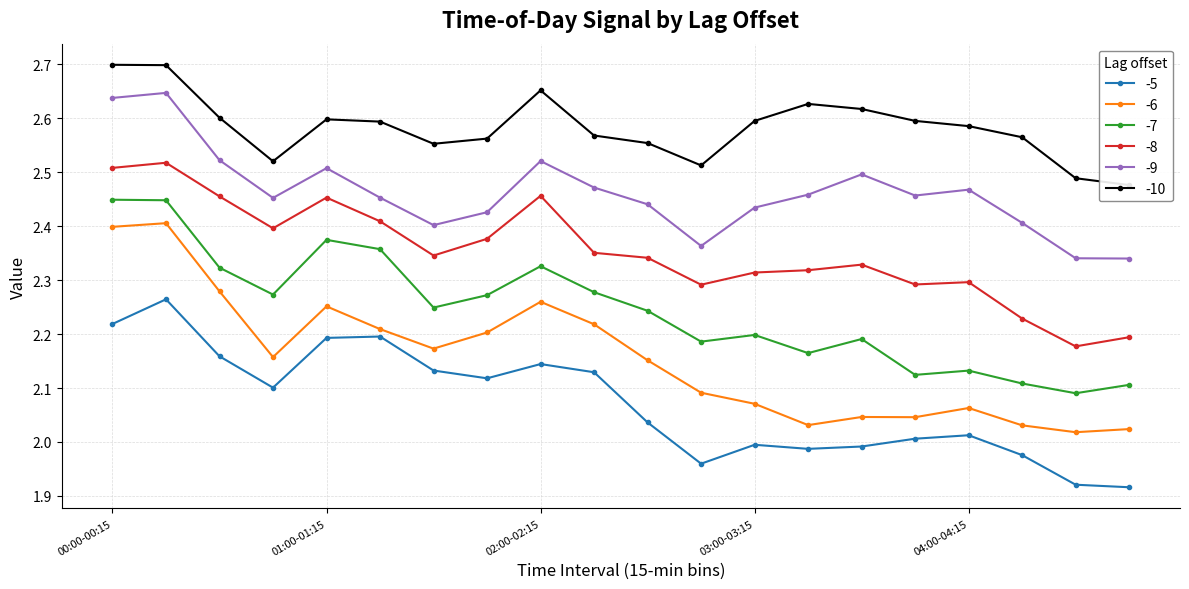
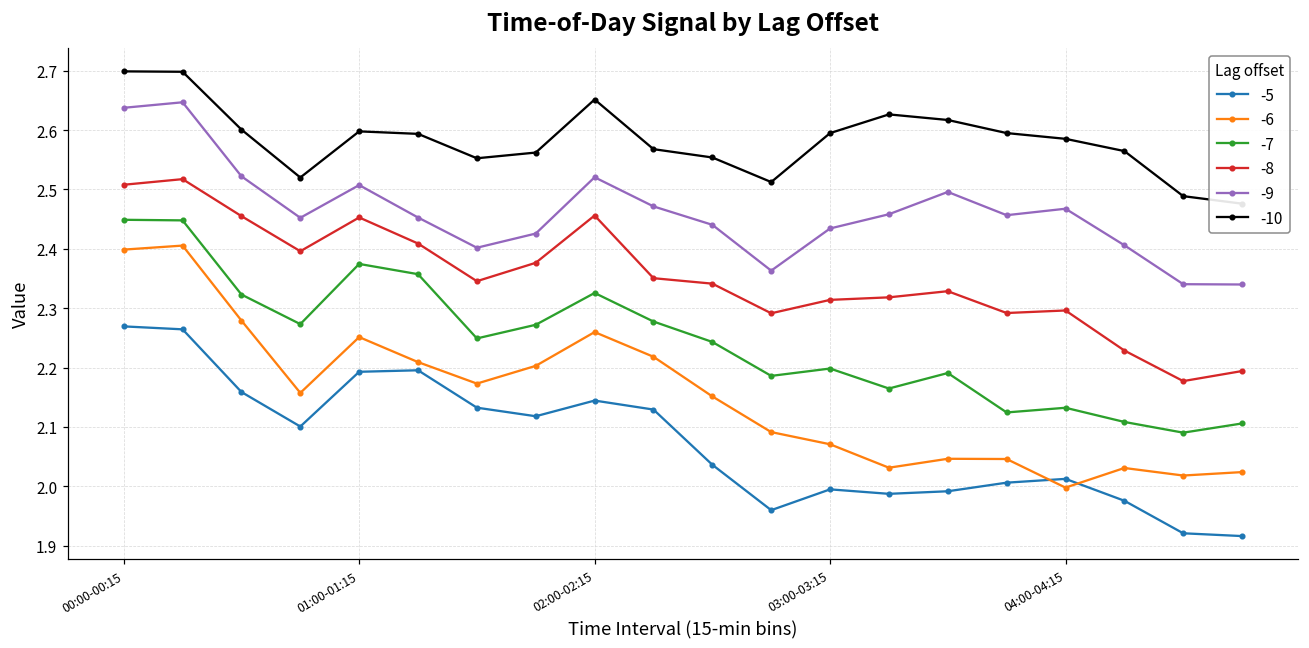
  {
    "-5": {
-     "00:00-00:15": 2.22,
+     "00:00-00:15": 2.27,
      "01:00-01:15": 2.19,
      "02:00-02:15": 2.14,
      "03:00-03:15": 1.99,
      "04:00-04:15": 2.01
    },
    "-6": {
      "00:00-00:15": 2.40,
      "01:00-01:15": 2.25,
      "02:00-02:15": 2.26,
      "03:00-03:15": 2.07,
-     "04:00-04:15": 2.06
+     "04:00-04:15": 2.00
    },
    "-7": {
      "00:00-00:15": 2.45,
      "01:00-01:15": 2.37,
      "02:00-02:15": 2.33,
      "03:00-03:15": 2.20,
      "04:00-04:15": 2.13
    },
    "-8": {
      "00:00-00:15": 2.51,
      "01:00-01:15": 2.45,
      "02:00-02:15": 2.46,
      "03:00-03:15": 2.31,
      "04:00-04:15": 2.30
    },
    "-9": {
      "00:00-00:15": 2.64,
      "01:00-01:15": 2.51,
      "02:00-02:15": 2.52,
      "03:00-03:15": 2.43,
      "04:00-04:15": 2.47
    },
    "-10": {
      "00:00-00:15": 2.70,
      "01:00-01:15": 2.60,
      "02:00-02:15": 2.65,
      "03:00-03:15": 2.59,
      "04:00-04:15": 2.59
    }
  }
